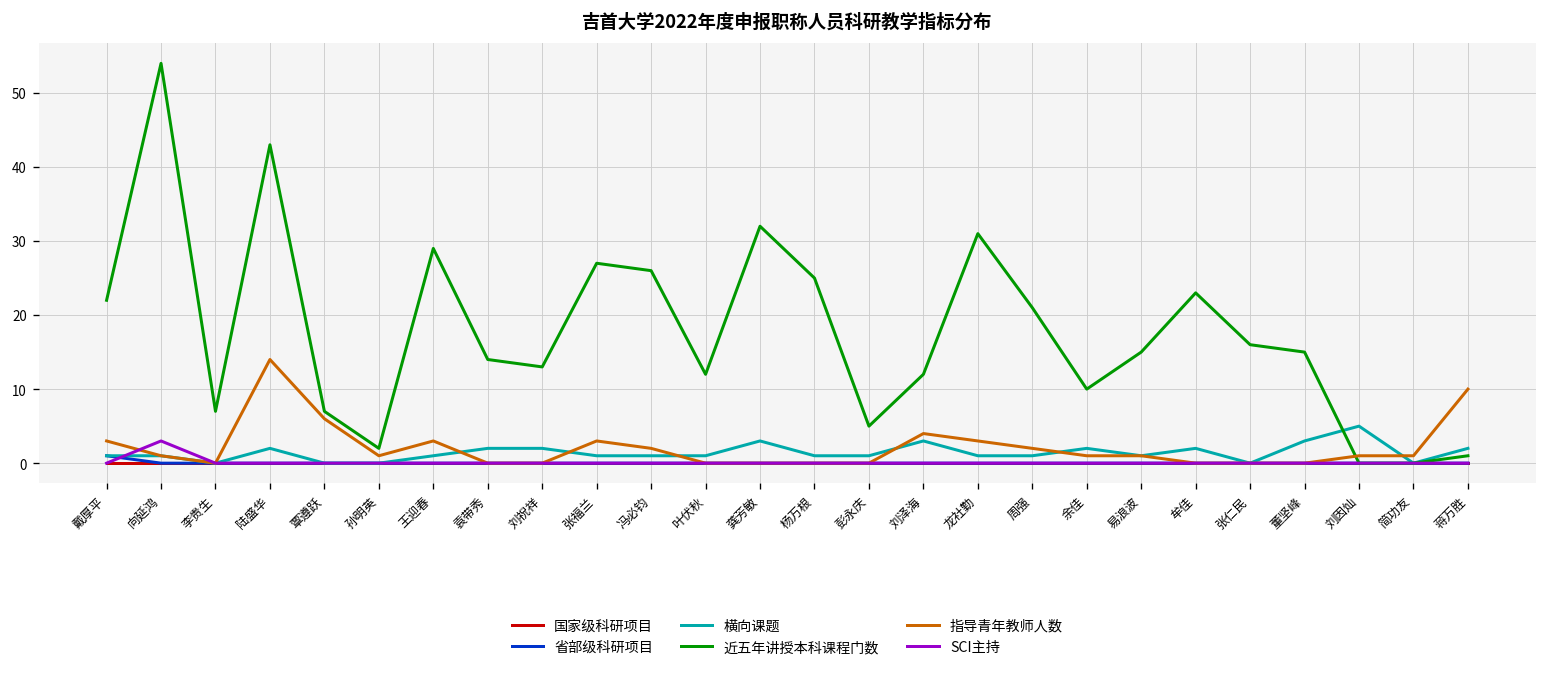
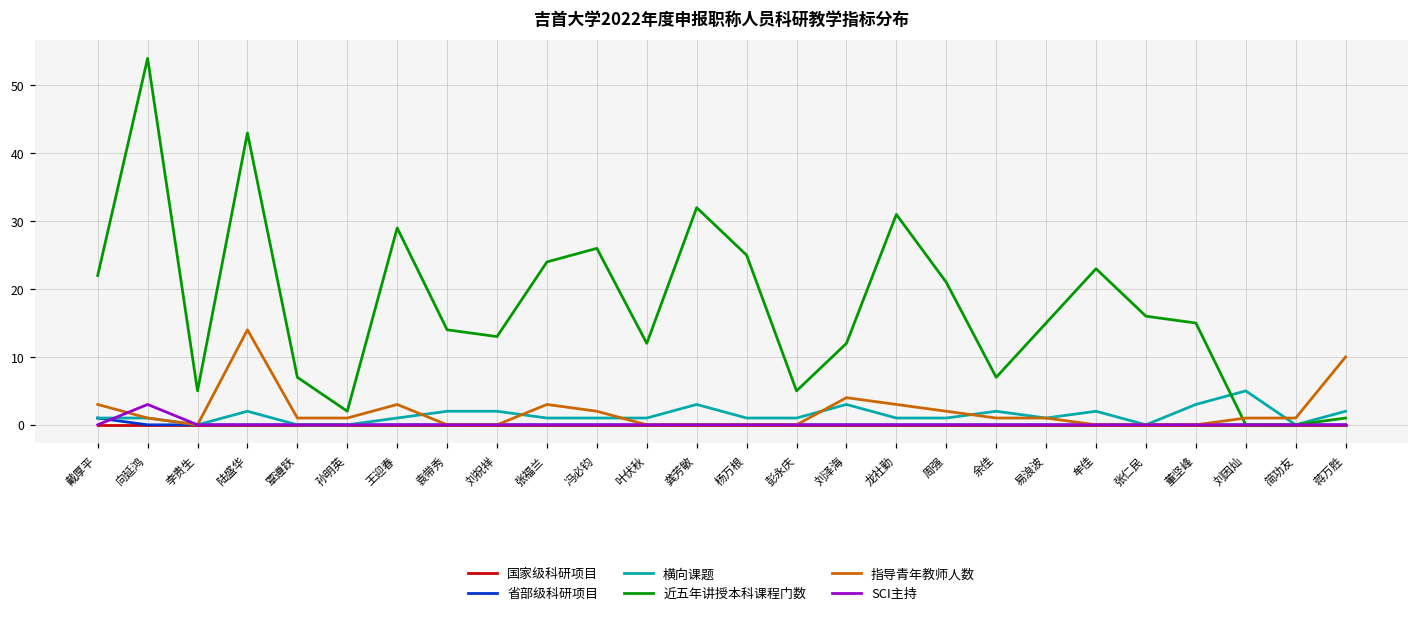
  {
    "横向课题": {
      "陆盛华": 2,
      "王迎春": 1,
      "袁带秀": 2,
      "刘祝祥": 2,
      "张福兰": 1,
      "冯必钧": 1,
      "叶伏秋": 1,
      "龚芳敏": 3,
      "杨万根": 1,
      "彭永庆": 1,
      "刘泽海": 3,
      "龙社勤": 1,
      "周强": 1,
      "余佳": 2,
      "牟佳": 2,
      "董坚峰": 3,
      "刘因灿": 5,
      "蒋万胜": 2
    },
    "近五年讲授本科课程门数": {
      "戴厚平": 22,
      "向延鸿": 54,
-     "李贵生": 7,
+     "李贵生": 5,
      "陆盛华": 43,
      "覃遵跃": 7,
      "孙明英": 2,
      "王迎春": 29,
      "袁带秀": 14,
      "刘祝祥": 13,
-     "张福兰": 27,
+     "张福兰": 24,
      "冯必钧": 26,
      "叶伏秋": 12,
      "龚芳敏": 32,
      "杨万根": 25,
      "彭永庆": 5,
      "刘泽海": 12,
      "龙社勤": 31,
      "周强": 21,
-     "余佳": 10,
+     "余佳": 7,
      "易浪波": 15,
      "牟佳": 23,
      "张仁民": 16,
      "董坚峰": 15,
      "蒋万胜": 1
    },
    "指导青年教师人数": {
      "戴厚平": 3,
      "陆盛华": 14,
-     "覃遵跃": 6,
+     "覃遵跃": 1,
      "孙明英": 1,
      "王迎春": 3,
      "张福兰": 3,
      "冯必钧": 2,
      "刘泽海": 4,
      "龙社勤": 3,
      "周强": 2,
      "余佳": 1,
      "刘因灿": 1,
      "简功友": 1,
      "蒋万胜": 10
    },
    "SCI主持": {
      "向延鸿": 3
    }
  }
